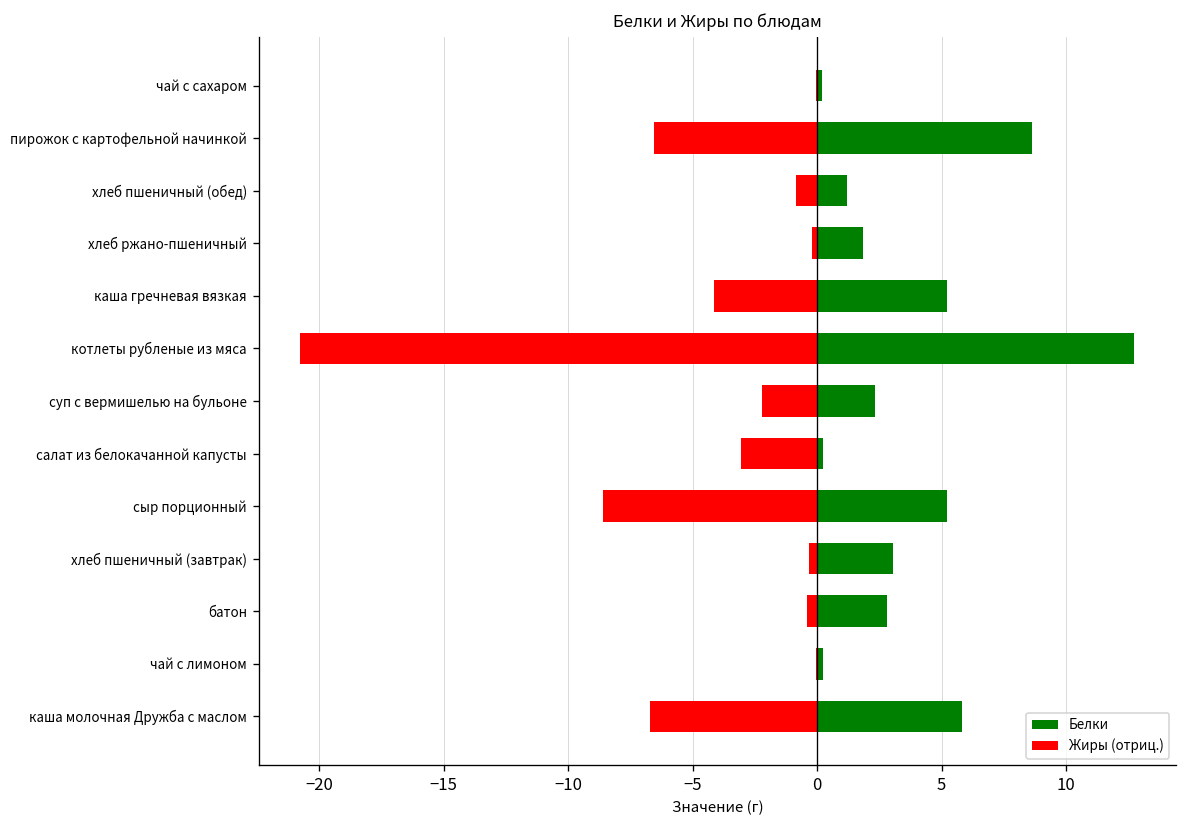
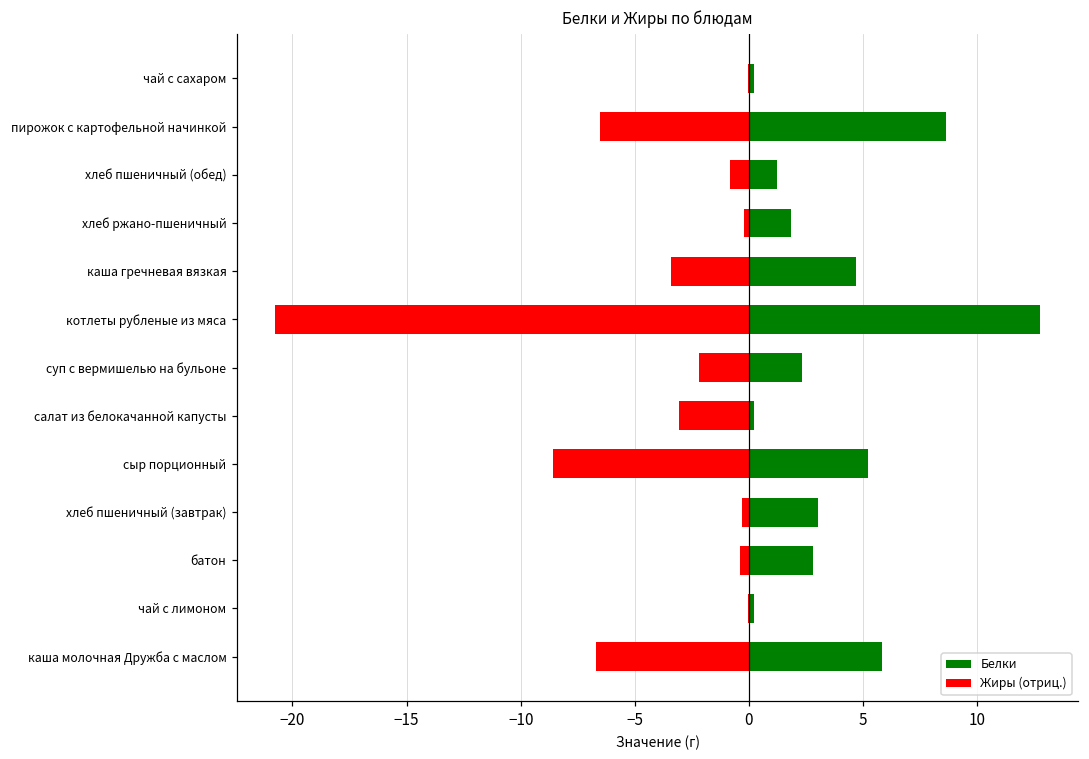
  {
    "Белки": {
      "чай с сахаром": 0.2,
      "пирожок с картофельной начинкой": 8.6,
      "хлеб пшеничный (обед)": 1.2,
      "хлеб ржано-пшеничный": 1.9,
-     "каша гречневая вязкая": 5.2,
+     "каша гречневая вязкая": 4.7,
      "котлеты рубленые из мяса": 12.7,
      "суп с вермишелью на бульоне": 2.3,
      "салат из белокачанной капусты": 0.2,
      "сыр порционный": 5.2,
      "хлеб пшеничный (завтрак)": 3.0,
      "батон": 2.8,
      "чай с лимоном": 0.2,
      "каша молочная Дружба с маслом": 5.8
    },
    "Жиры (отриц.)": {
      "пирожок с картофельной начинкой": -6.5,
      "хлеб пшеничный (обед)": -0.8,
      "хлеб ржано-пшеничный": -0.2,
-     "каша гречневая вязкая": -4.1,
+     "каша гречневая вязкая": -3.4,
      "котлеты рубленые из мяса": -20.8,
      "суп с вермишелью на бульоне": -2.2,
      "салат из белокачанной капусты": -3.1,
      "сыр порционный": -8.6,
      "хлеб пшеничный (завтрак)": -0.3,
      "батон": -0.4,
      "каша молочная Дружба с маслом": -6.7
    }
  }
